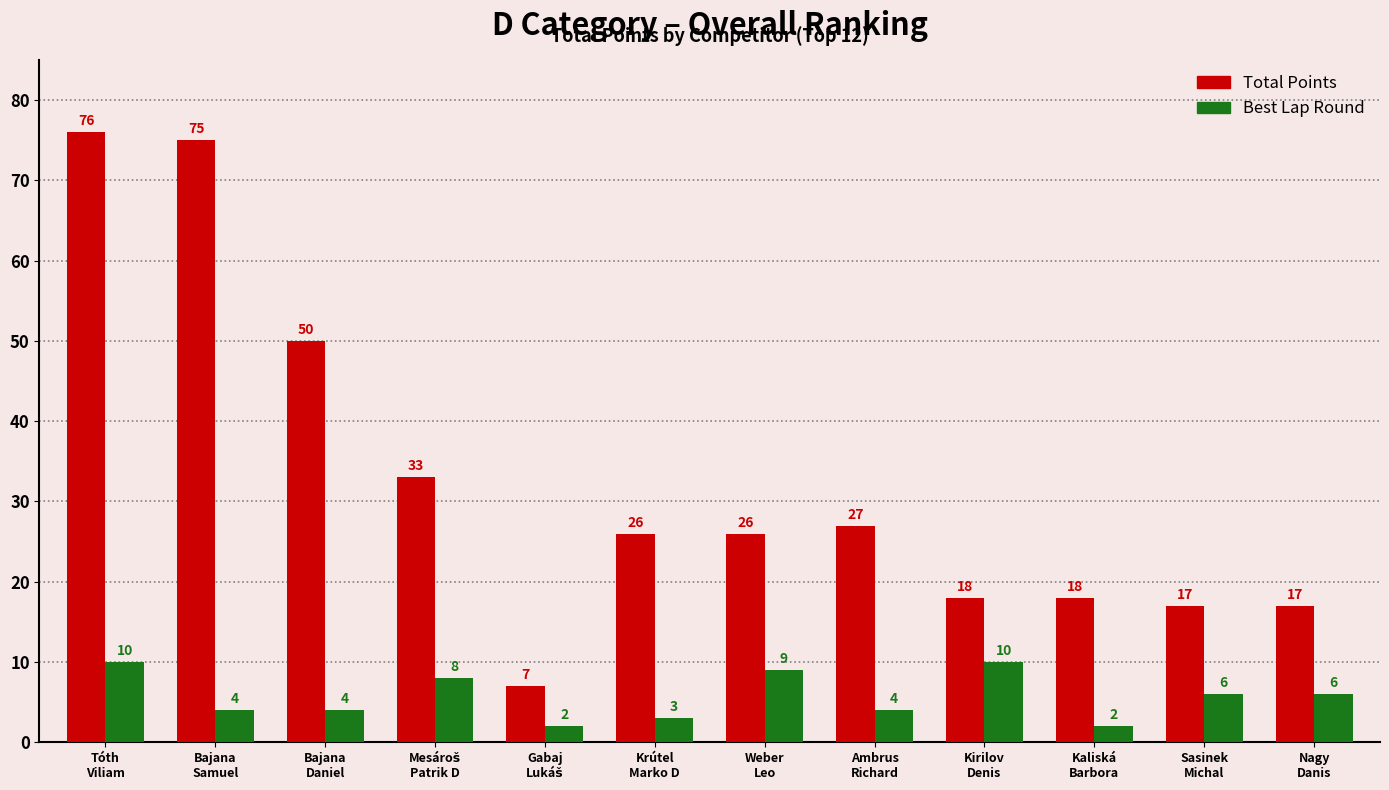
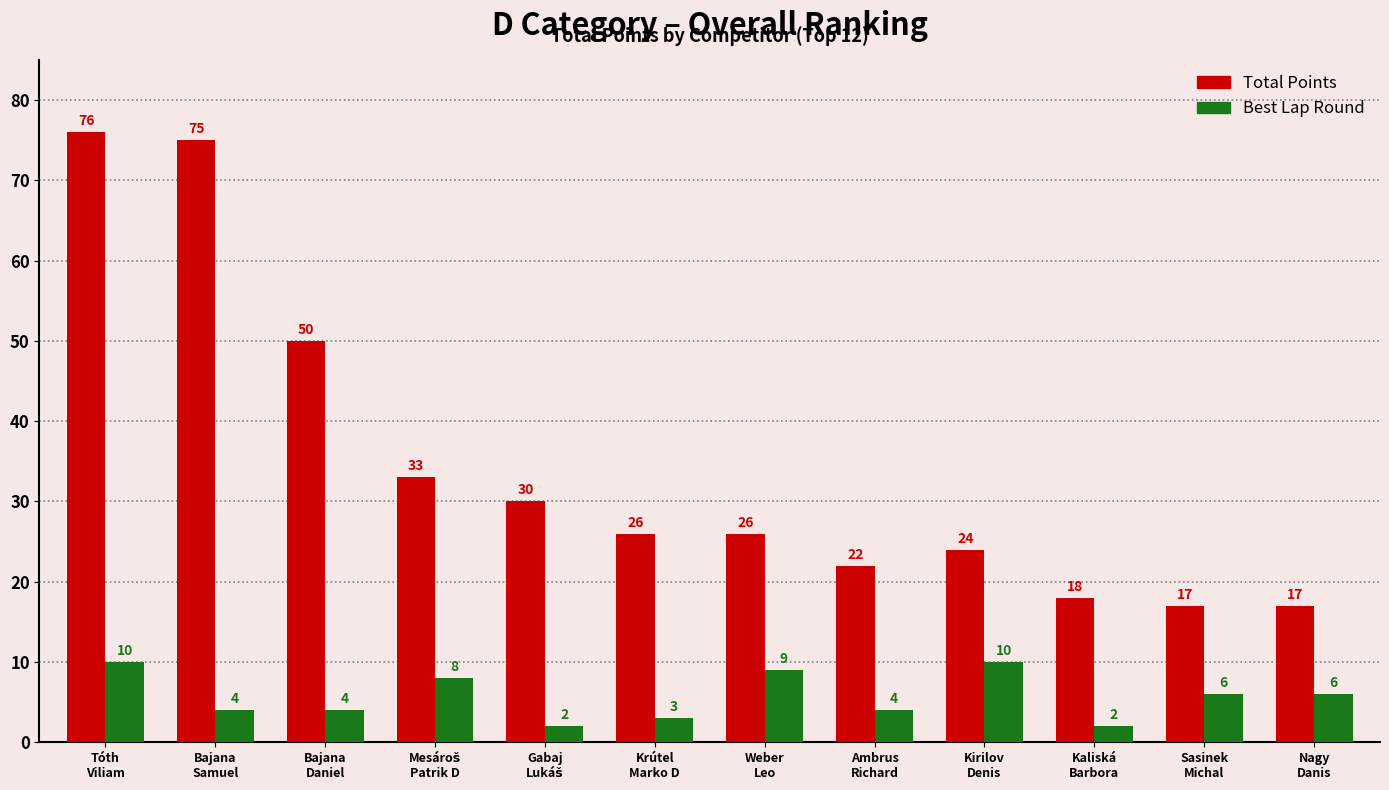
  {
    "Total Points": {
      "Tóth Viliam": 76,
      "Bajana Samuel": 75,
      "Bajana Daniel": 50,
      "Mesároš Patrik D": 33,
-     "Gabaj Lukáš": 7,
+     "Gabaj Lukáš": 30,
      "Krútel Marko D": 26,
      "Weber Leo": 26,
-     "Ambrus Richard": 27,
-     "Kirilov Denis": 18,
+     "Ambrus Richard": 22,
+     "Kirilov Denis": 24,
      "Kaliská Barbora": 18,
      "Sasinek Michal": 17,
      "Nagy Danis": 17
    },
    "Best Lap Round": {
      "Tóth Viliam": 10,
      "Bajana Samuel": 4,
      "Bajana Daniel": 4,
      "Mesároš Patrik D": 8,
      "Gabaj Lukáš": 2,
      "Krútel Marko D": 3,
      "Weber Leo": 9,
      "Ambrus Richard": 4,
      "Kirilov Denis": 10,
      "Kaliská Barbora": 2,
      "Sasinek Michal": 6,
      "Nagy Danis": 6
    }
  }
